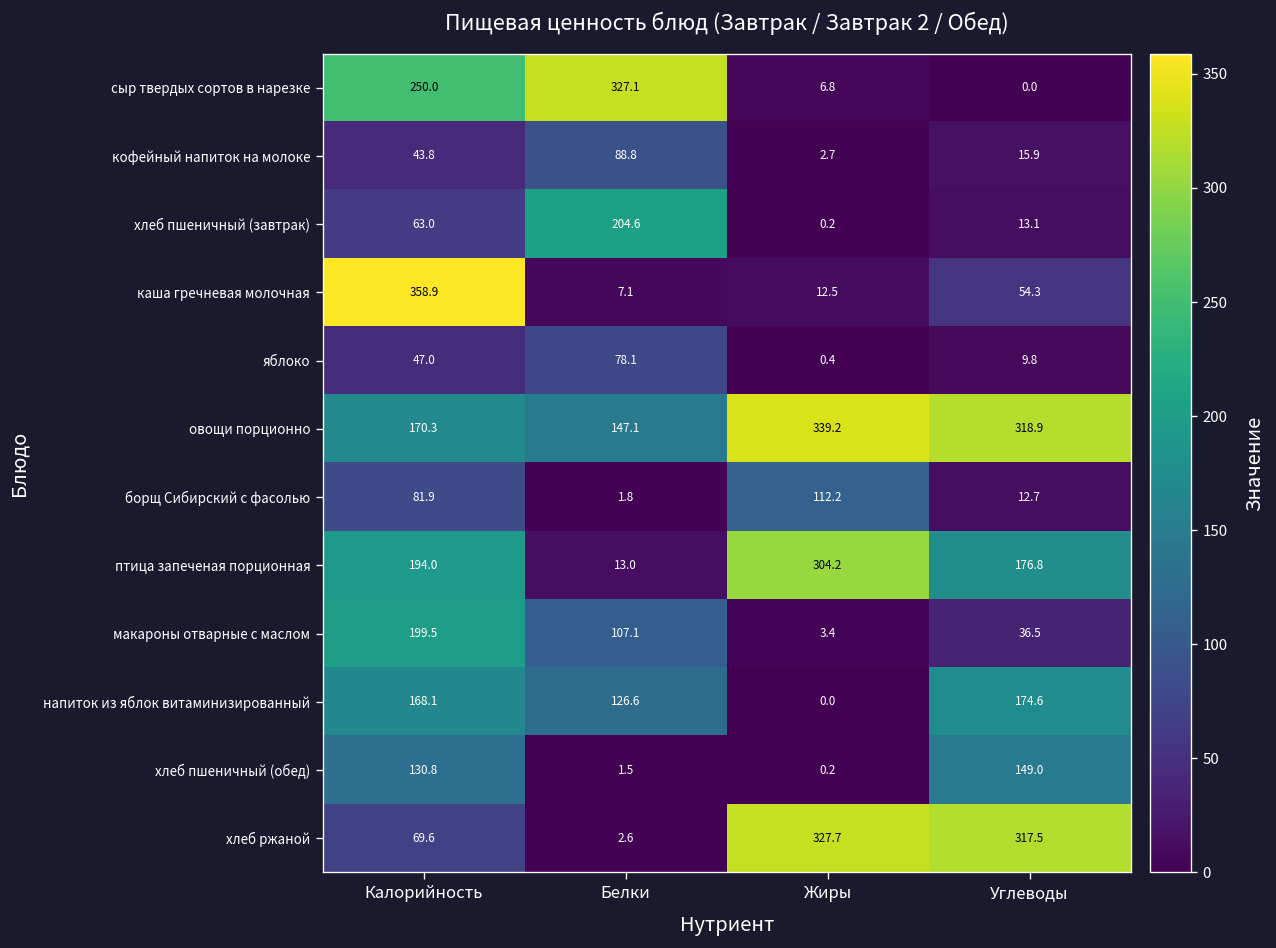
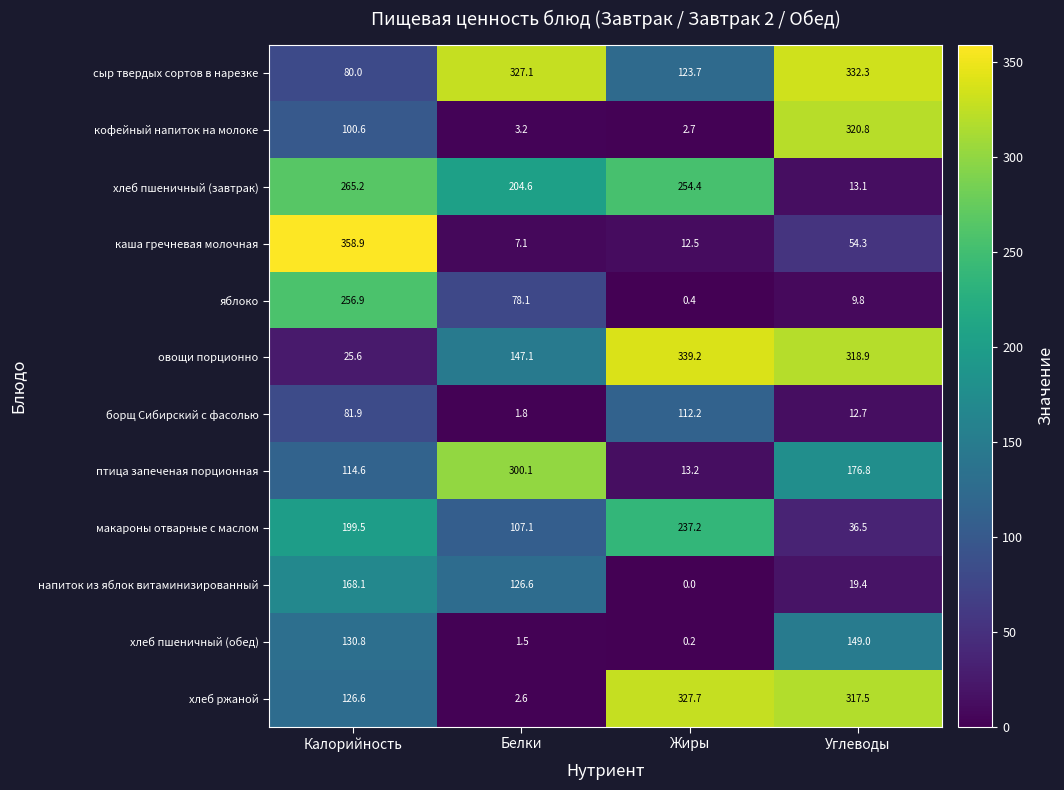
  {
    "сыр твердых сортов в нарезке": {
-     "Калорийность": 250.0,
+     "Калорийность": 80.0,
      "Белки": 327.1,
-     "Жиры": 6.8,
-     "Углеводы": 0.0
+     "Жиры": 123.7,
+     "Углеводы": 332.3
    },
    "кофейный напиток на молоке": {
-     "Калорийность": 43.8,
-     "Белки": 88.8,
+     "Калорийность": 100.6,
+     "Белки": 3.2,
      "Жиры": 2.7,
-     "Углеводы": 15.9
+     "Углеводы": 320.8
    },
    "хлеб пшеничный (завтрак)": {
-     "Калорийность": 63.0,
+     "Калорийность": 265.2,
      "Белки": 204.6,
-     "Жиры": 0.2,
+     "Жиры": 254.4,
      "Углеводы": 13.1
    },
    "каша гречневая молочная": {
      "Калорийность": 358.9,
      "Белки": 7.1,
      "Жиры": 12.5,
      "Углеводы": 54.3
    },
    "яблоко": {
-     "Калорийность": 47.0,
+     "Калорийность": 256.9,
      "Белки": 78.1,
      "Жиры": 0.4,
      "Углеводы": 9.8
    },
    "овощи порционно": {
-     "Калорийность": 170.3,
+     "Калорийность": 25.6,
      "Белки": 147.1,
      "Жиры": 339.2,
      "Углеводы": 318.9
    },
    "борщ Сибирский с фасолью": {
      "Калорийность": 81.9,
      "Белки": 1.8,
      "Жиры": 112.2,
      "Углеводы": 12.7
    },
    "птица запеченая порционная": {
-     "Калорийность": 194.0,
-     "Белки": 13.0,
-     "Жиры": 304.2,
+     "Калорийность": 114.6,
+     "Белки": 300.1,
+     "Жиры": 13.2,
      "Углеводы": 176.8
    },
    "макароны отварные с маслом": {
      "Калорийность": 199.5,
      "Белки": 107.1,
-     "Жиры": 3.4,
+     "Жиры": 237.2,
      "Углеводы": 36.5
    },
    "напиток из яблок витаминизированный": {
      "Калорийность": 168.1,
      "Белки": 126.6,
      "Жиры": 0.0,
-     "Углеводы": 174.6
+     "Углеводы": 19.4
    },
    "хлеб пшеничный (обед)": {
      "Калорийность": 130.8,
      "Белки": 1.5,
      "Жиры": 0.2,
      "Углеводы": 149.0
    },
    "хлеб ржаной": {
-     "Калорийность": 69.6,
+     "Калорийность": 126.6,
      "Белки": 2.6,
      "Жиры": 327.7,
      "Углеводы": 317.5
    }
  }
